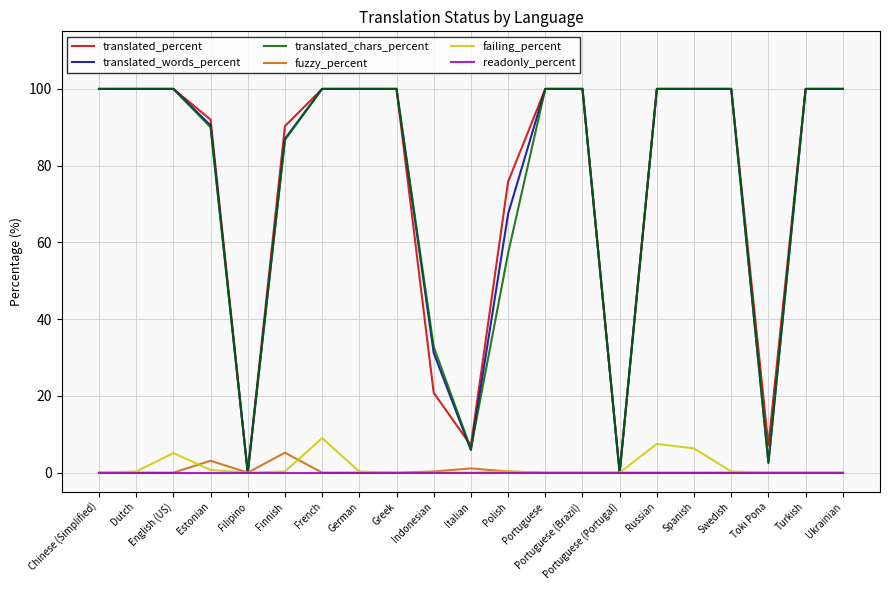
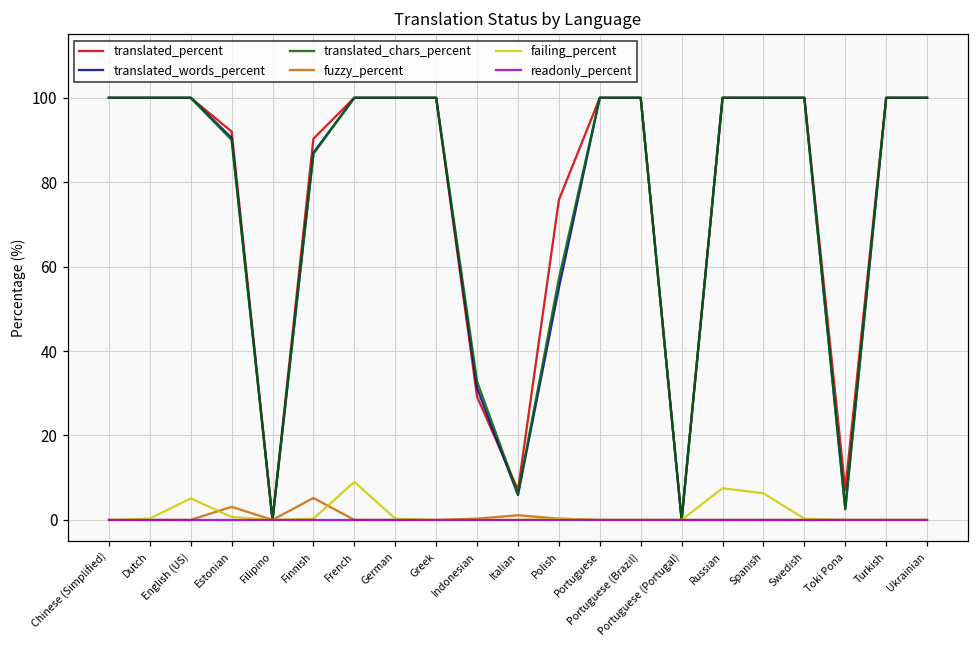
  {
    "translated_percent": {
      "Estonian": 92,
      "Finnish": 90,
-     "Indonesian": 21,
+     "Indonesian": 29,
      "Italian": 7,
      "Polish": 76,
      "Toki Pona": 7
    },
    "translated_words_percent": {
      "Indonesian": 31,
-     "Polish": 67
+     "Polish": 55
    },
    "translated_chars_percent": {
      "Indonesian": 33,
      "Polish": 57
    },
    "fuzzy_percent": {
      "Estonian": 3,
      "Finnish": 5,
      "Italian": 1
    },
    "failing_percent": {
      "English (US)": 5,
      "Estonian": 1,
      "French": 9,
      "Russian": 8,
      "Spanish": 6
    },
    "readonly_percent": {
      "Estonian": 0
    }
  }
